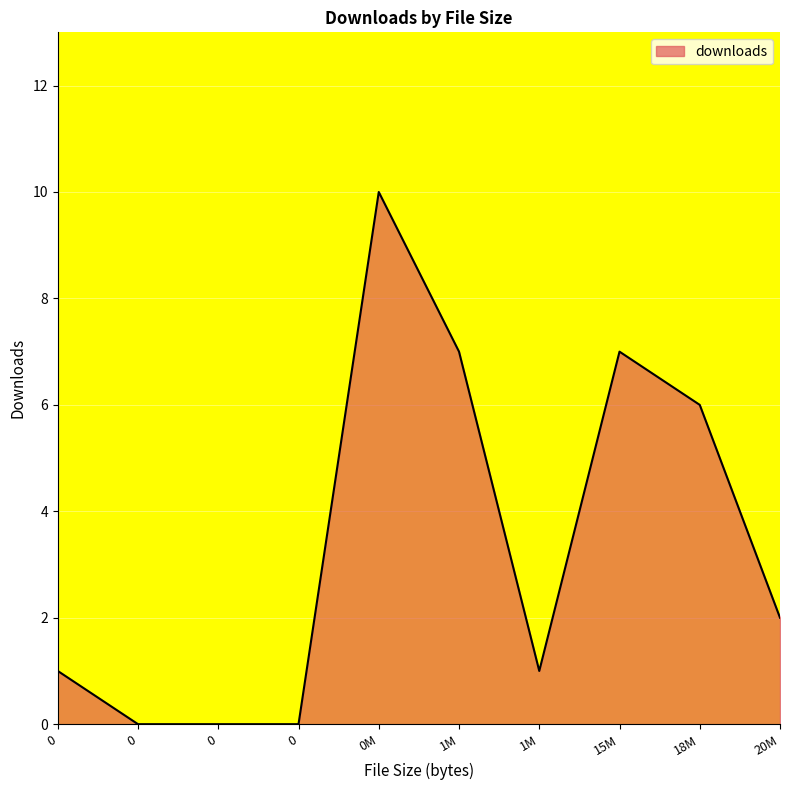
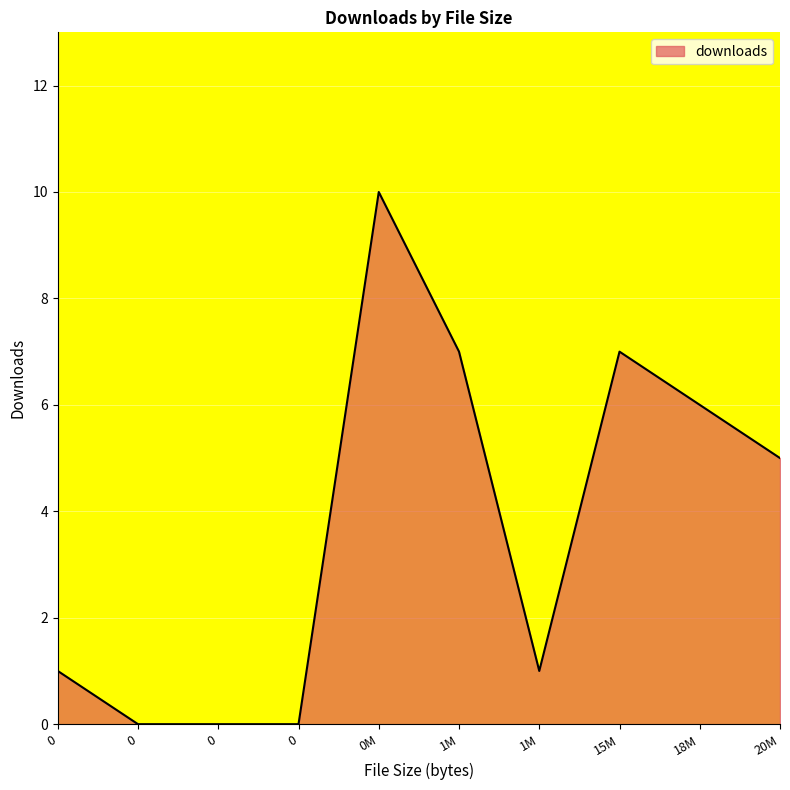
  {
    "0M": 10,
    "15M": 7,
    "18M": 6,
-   "20M": 2
+   "20M": 5
  }
